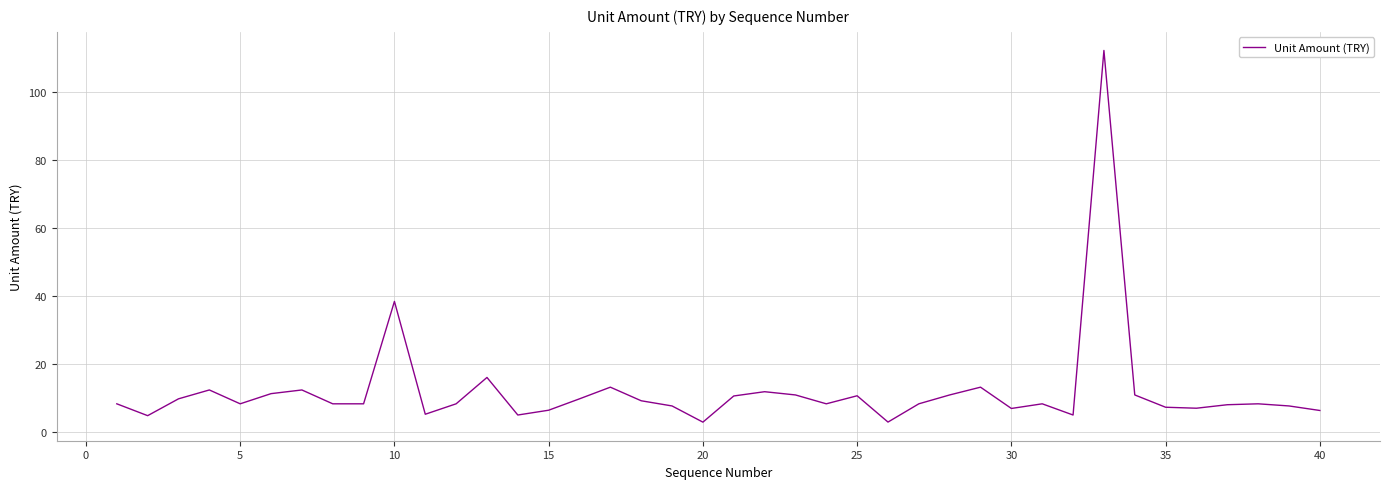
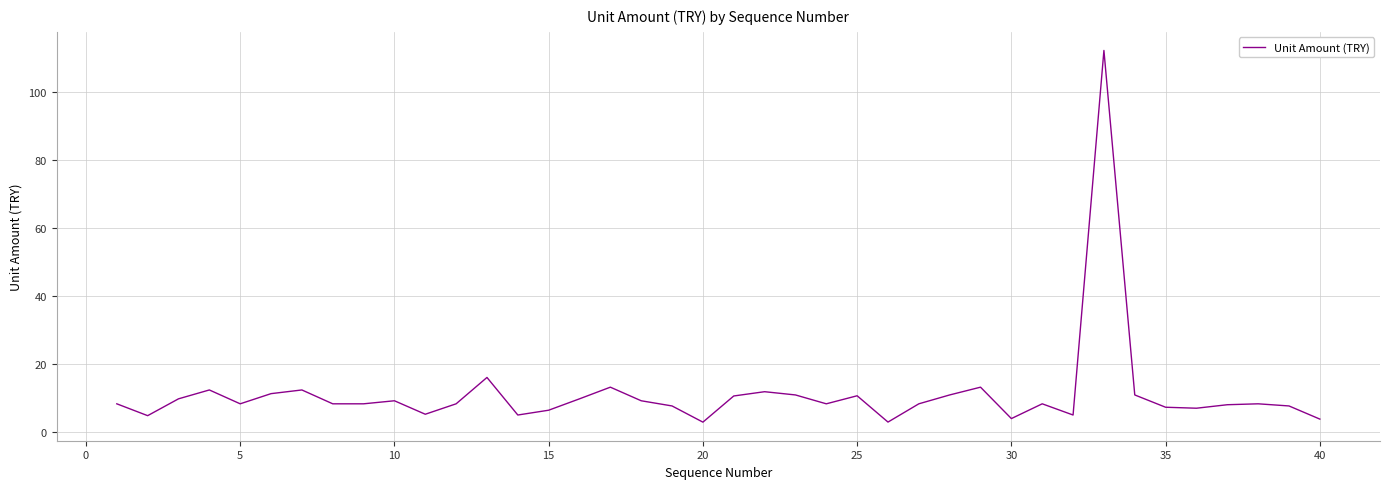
  {
    "5": 8,
-   "10": 38,
+   "10": 9,
    "15": 7,
    "20": 3,
    "25": 11,
-   "30": 7,
+   "30": 4,
    "35": 7,
-   "40": 6
+   "40": 4
  }
